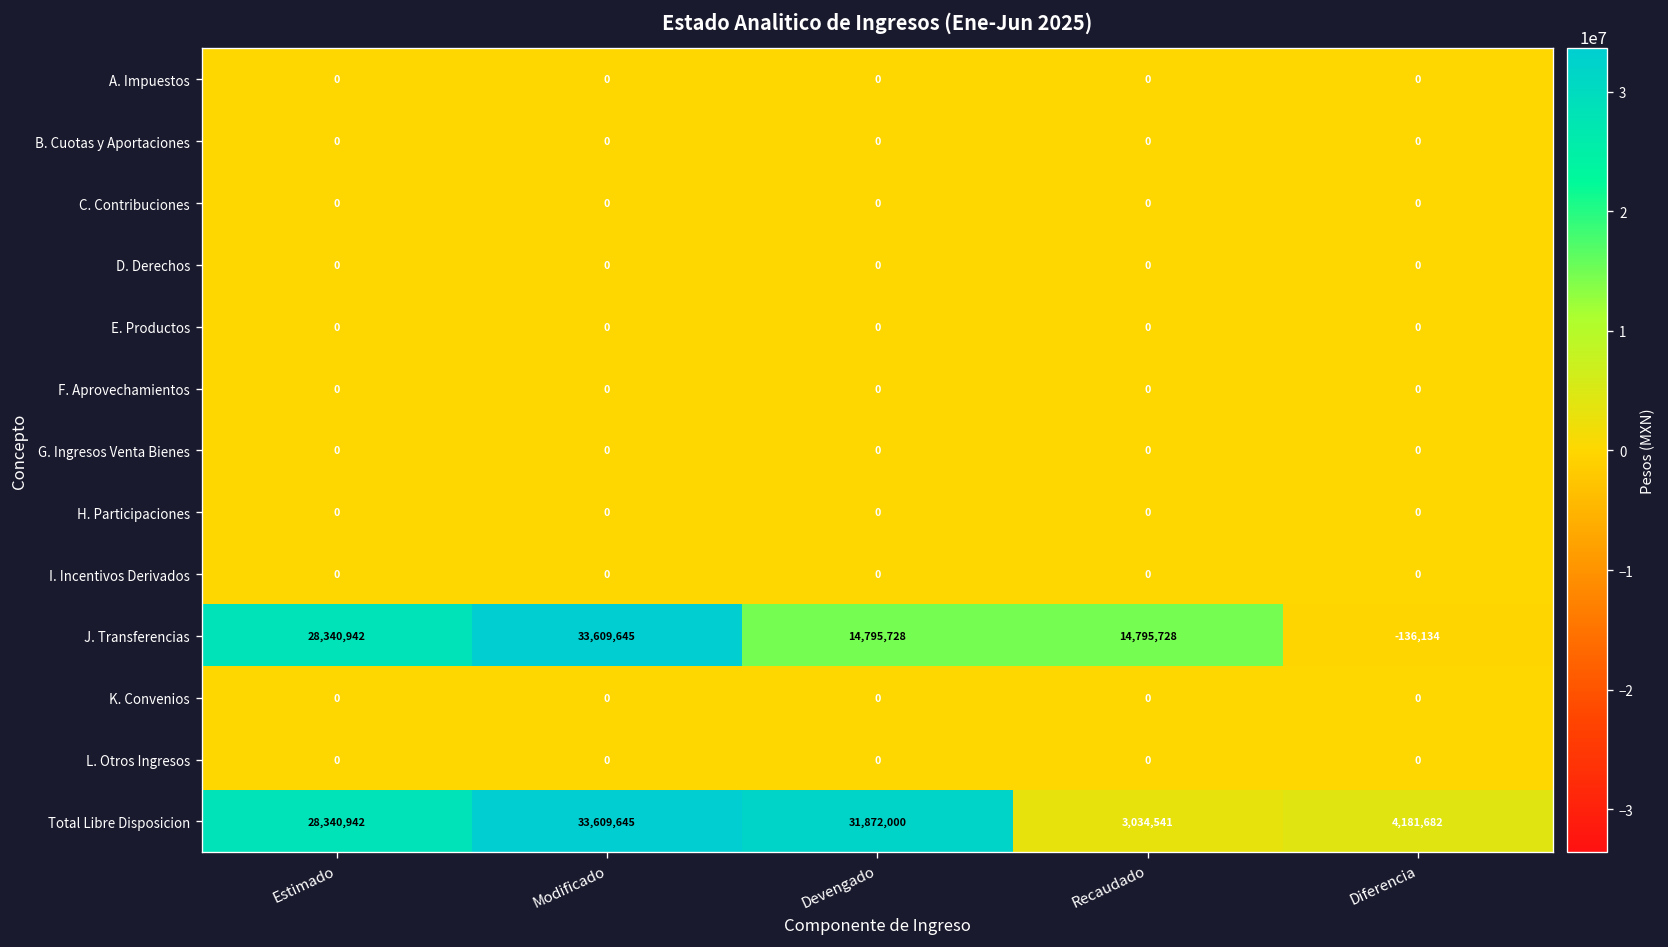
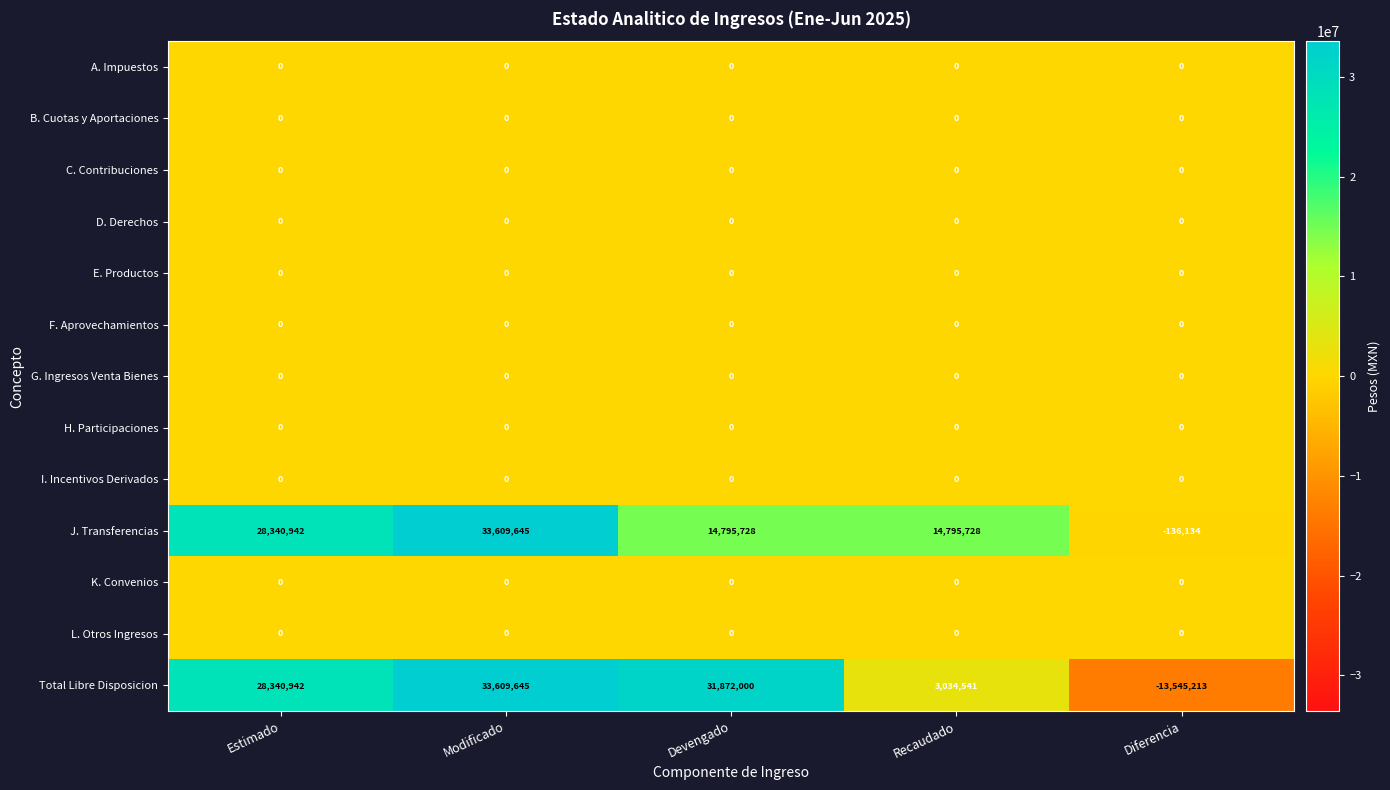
  {
    "A. Impuestos": {
      "Estimado": "0",
      "Modificado": "0",
      "Devengado": "0",
      "Recaudado": "0",
      "Diferencia": "0"
    },
    "B. Cuotas y Aportaciones": {
      "Estimado": "0",
      "Modificado": "0",
      "Devengado": "0",
      "Recaudado": "0",
      "Diferencia": "0"
    },
    "C. Contribuciones": {
      "Estimado": "0",
      "Modificado": "0",
      "Devengado": "0",
      "Recaudado": "0",
      "Diferencia": "0"
    },
    "D. Derechos": {
      "Estimado": "0",
      "Modificado": "0",
      "Devengado": "0",
      "Recaudado": "0",
      "Diferencia": "0"
    },
    "E. Productos": {
      "Estimado": "0",
      "Modificado": "0",
      "Devengado": "0",
      "Recaudado": "0",
      "Diferencia": "0"
    },
    "F. Aprovechamientos": {
      "Estimado": "0",
      "Modificado": "0",
      "Devengado": "0",
      "Recaudado": "0",
      "Diferencia": "0"
    },
    "G. Ingresos Venta Bienes": {
      "Estimado": "0",
      "Modificado": "0",
      "Devengado": "0",
      "Recaudado": "0",
      "Diferencia": "0"
    },
    "H. Participaciones": {
      "Estimado": "0",
      "Modificado": "0",
      "Devengado": "0",
      "Recaudado": "0",
      "Diferencia": "0"
    },
    "I. Incentivos Derivados": {
      "Estimado": "0",
      "Modificado": "0",
      "Devengado": "0",
      "Recaudado": "0",
      "Diferencia": "0"
    },
    "J. Transferencias": {
      "Estimado": "28,340,942",
      "Modificado": "33,609,645",
      "Devengado": "14,795,728",
      "Recaudado": "14,795,728",
      "Diferencia": "-136,134"
    },
    "K. Convenios": {
      "Estimado": "0",
      "Modificado": "0",
      "Devengado": "0",
      "Recaudado": "0",
      "Diferencia": "0"
    },
    "L. Otros Ingresos": {
      "Estimado": "0",
      "Modificado": "0",
      "Devengado": "0",
      "Recaudado": "0",
      "Diferencia": "0"
    },
    "Total Libre Disposicion": {
      "Estimado": "28,340,942",
      "Modificado": "33,609,645",
      "Devengado": "31,872,000",
      "Recaudado": "3,034,541",
-     "Diferencia": "4,181,682"
+     "Diferencia": "-13,545,213"
    }
  }
